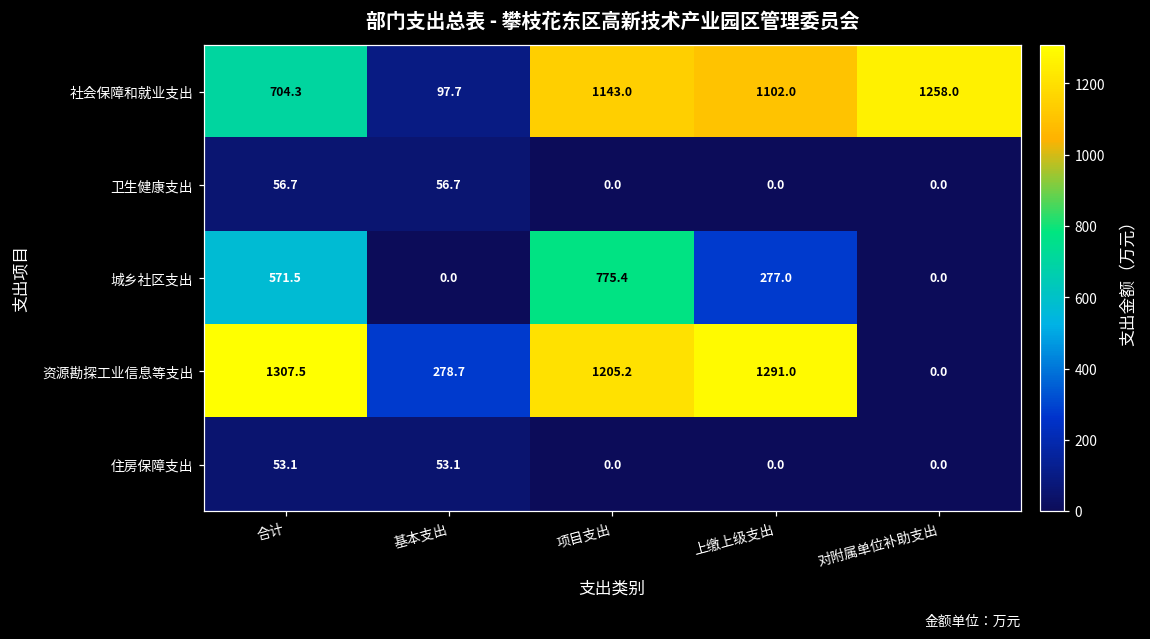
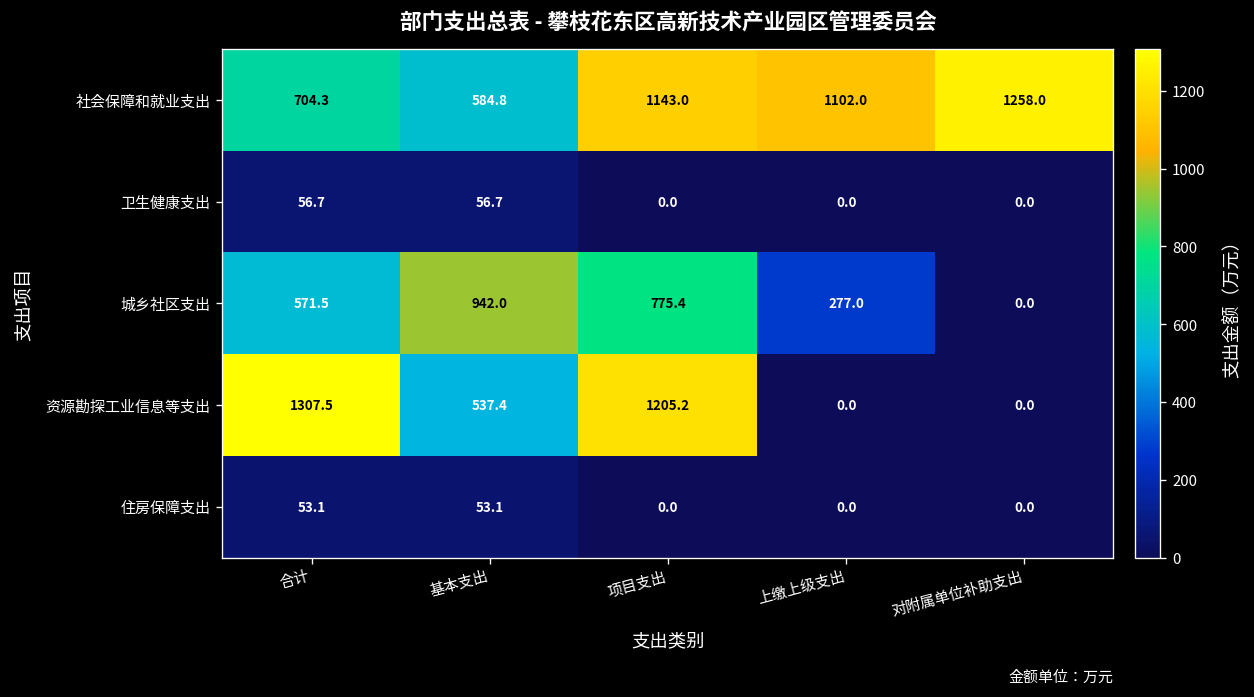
  {
    "社会保障和就业支出": {
      "合计": 704.3,
-     "基本支出": 97.7,
+     "基本支出": 584.8,
      "项目支出": 1143.0,
      "上缴上级支出": 1102.0,
      "对附属单位补助支出": 1258.0
    },
    "卫生健康支出": {
      "合计": 56.7,
      "基本支出": 56.7,
      "项目支出": 0.0,
      "上缴上级支出": 0.0,
      "对附属单位补助支出": 0.0
    },
    "城乡社区支出": {
      "合计": 571.5,
-     "基本支出": 0.0,
+     "基本支出": 942.0,
      "项目支出": 775.4,
      "上缴上级支出": 277.0,
      "对附属单位补助支出": 0.0
    },
    "资源勘探工业信息等支出": {
      "合计": 1307.5,
-     "基本支出": 278.7,
+     "基本支出": 537.4,
      "项目支出": 1205.2,
-     "上缴上级支出": 1291.0,
+     "上缴上级支出": 0.0,
      "对附属单位补助支出": 0.0
    },
    "住房保障支出": {
      "合计": 53.1,
      "基本支出": 53.1,
      "项目支出": 0.0,
      "上缴上级支出": 0.0,
      "对附属单位补助支出": 0.0
    }
  }
